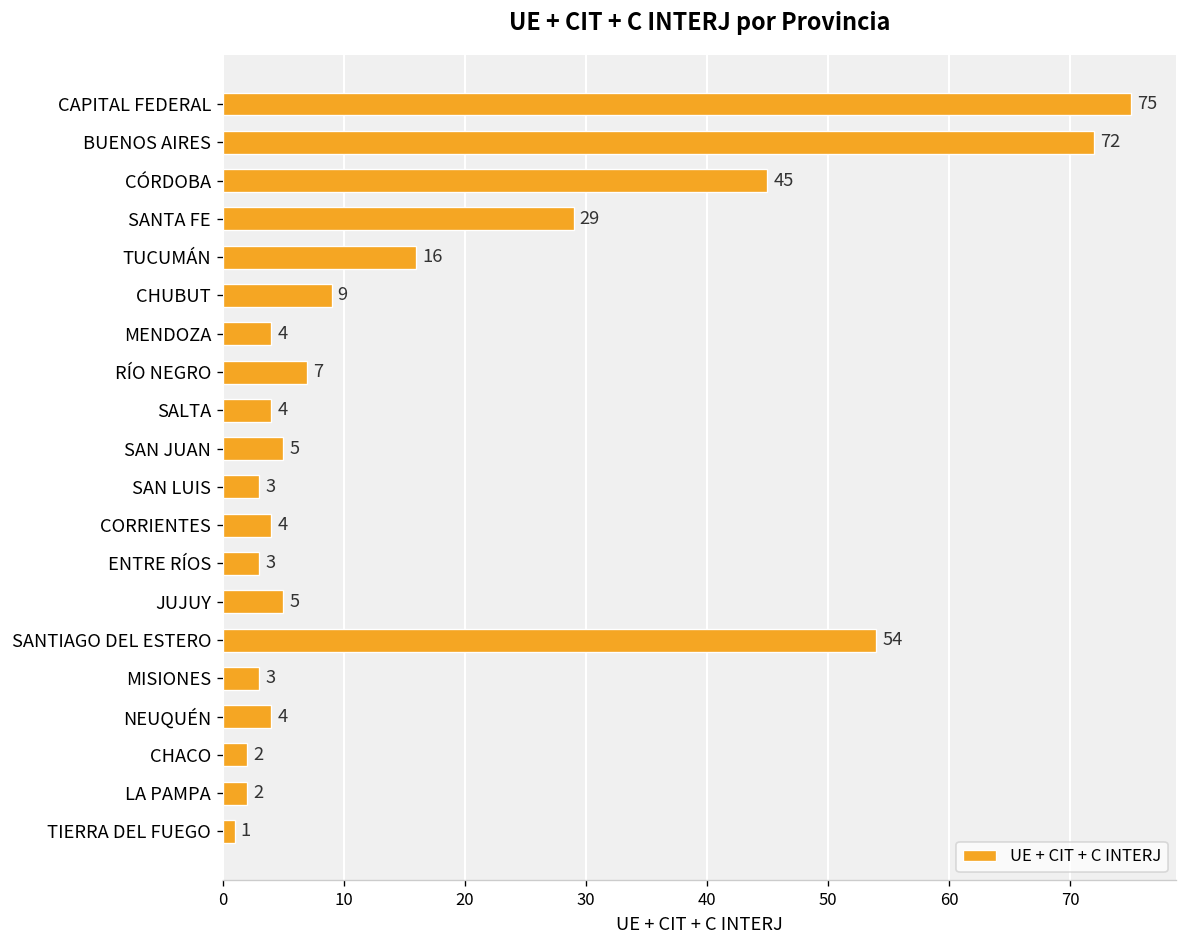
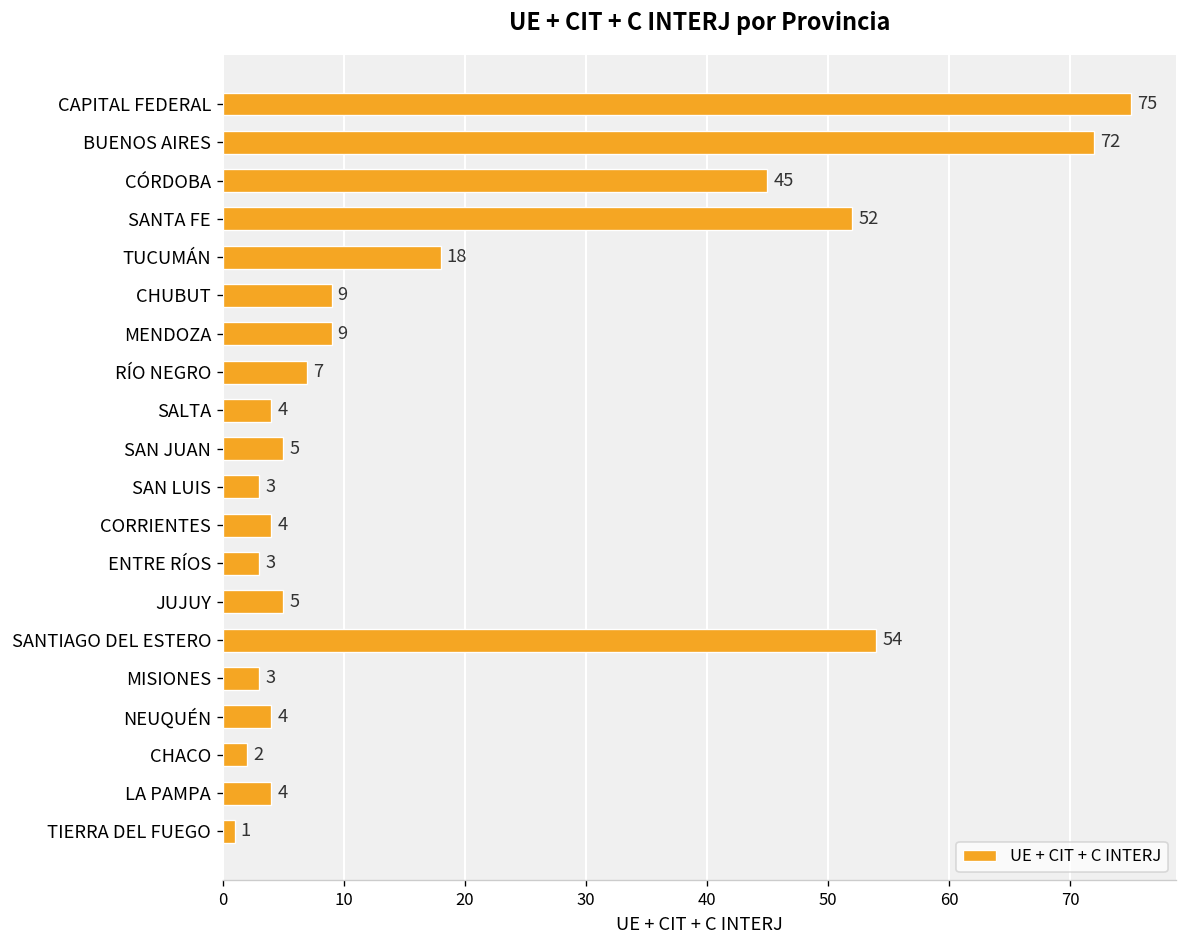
  {
    "CAPITAL FEDERAL": 75,
    "BUENOS AIRES": 72,
    "CÓRDOBA": 45,
-   "SANTA FE": 29,
-   "TUCUMÁN": 16,
+   "SANTA FE": 52,
+   "TUCUMÁN": 18,
    "CHUBUT": 9,
-   "MENDOZA": 4,
+   "MENDOZA": 9,
    "RÍO NEGRO": 7,
    "SALTA": 4,
    "SAN JUAN": 5,
    "SAN LUIS": 3,
    "CORRIENTES": 4,
    "ENTRE RÍOS": 3,
    "JUJUY": 5,
    "SANTIAGO DEL ESTERO": 54,
    "MISIONES": 3,
    "NEUQUÉN": 4,
    "CHACO": 2,
-   "LA PAMPA": 2,
+   "LA PAMPA": 4,
    "TIERRA DEL FUEGO": 1
  }
